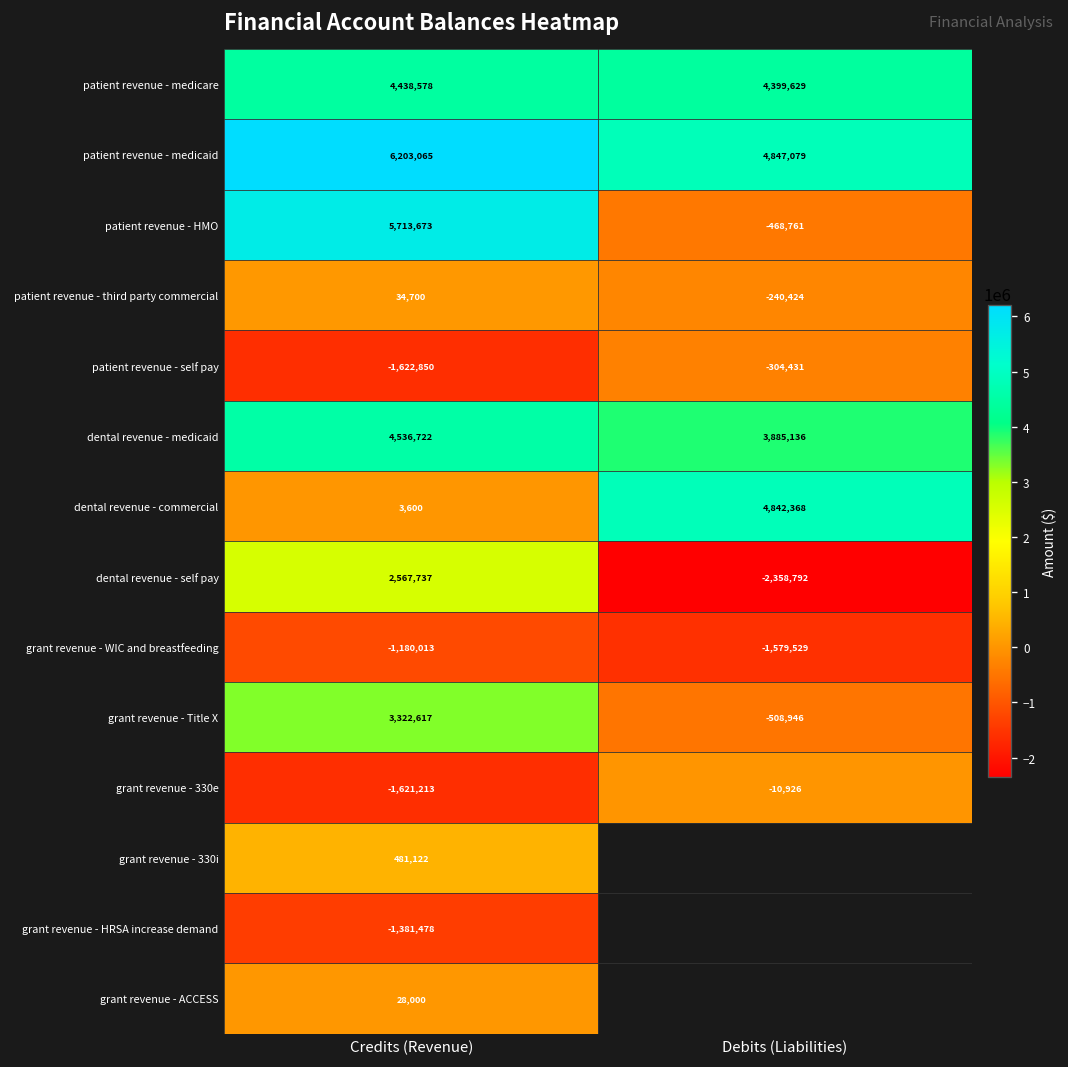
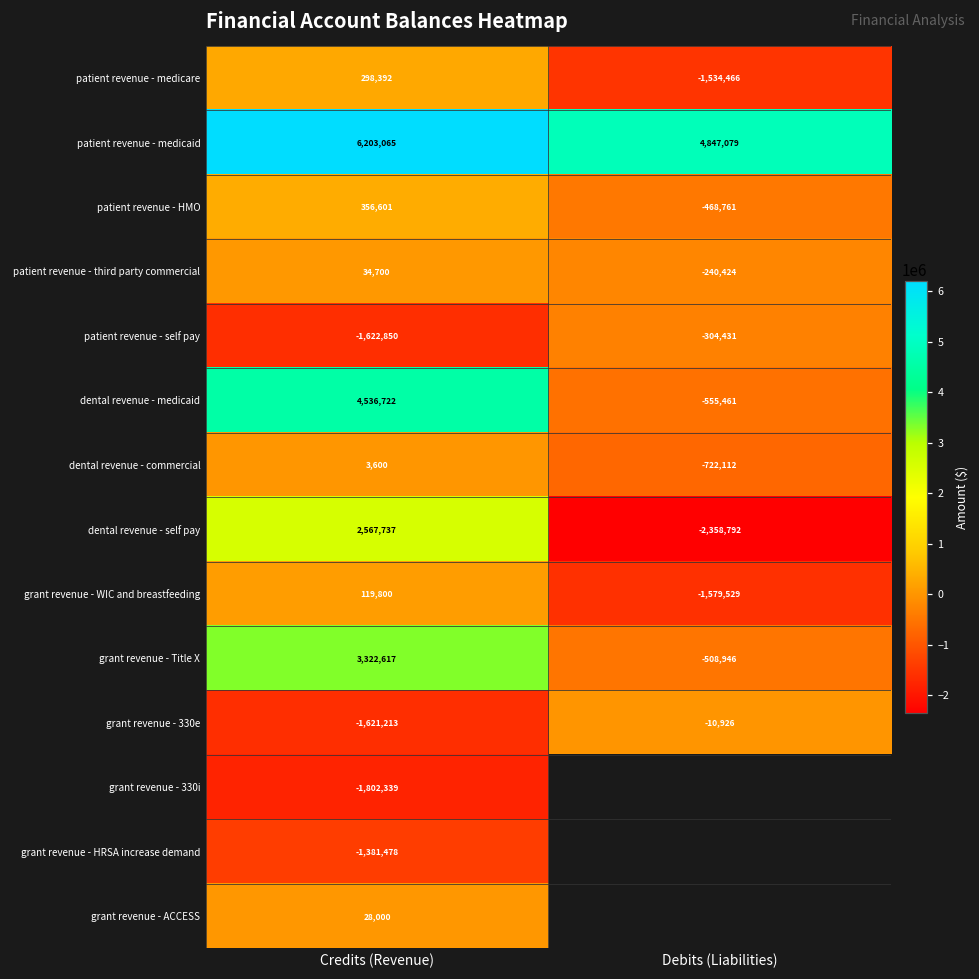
  {
    "patient revenue - medicare": {
-     "Credits (Revenue)": "4,438,578",
-     "Debits (Liabilities)": "4,399,629"
+     "Credits (Revenue)": "298,392",
+     "Debits (Liabilities)": "-1,534,466"
    },
    "patient revenue - medicaid": {
      "Credits (Revenue)": "6,203,065",
      "Debits (Liabilities)": "4,847,079"
    },
    "patient revenue - HMO": {
-     "Credits (Revenue)": "5,713,673",
+     "Credits (Revenue)": "356,601",
      "Debits (Liabilities)": "-468,761"
    },
    "patient revenue - third party commercial": {
      "Credits (Revenue)": "34,700",
      "Debits (Liabilities)": "-240,424"
    },
    "patient revenue - self pay": {
      "Credits (Revenue)": "-1,622,850",
      "Debits (Liabilities)": "-304,431"
    },
    "dental revenue - medicaid": {
      "Credits (Revenue)": "4,536,722",
-     "Debits (Liabilities)": "3,885,136"
+     "Debits (Liabilities)": "-555,461"
    },
    "dental revenue - commercial": {
      "Credits (Revenue)": "3,600",
-     "Debits (Liabilities)": "4,842,368"
+     "Debits (Liabilities)": "-722,112"
    },
    "dental revenue - self pay": {
      "Credits (Revenue)": "2,567,737",
      "Debits (Liabilities)": "-2,358,792"
    },
    "grant revenue - WIC and breastfeeding": {
-     "Credits (Revenue)": "-1,180,013",
+     "Credits (Revenue)": "119,800",
      "Debits (Liabilities)": "-1,579,529"
    },
    "grant revenue - Title X": {
      "Credits (Revenue)": "3,322,617",
      "Debits (Liabilities)": "-508,946"
    },
    "grant revenue - 330e": {
      "Credits (Revenue)": "-1,621,213",
      "Debits (Liabilities)": "-10,926"
    },
    "grant revenue - 330i": {
-     "Credits (Revenue)": "481,122"
+     "Credits (Revenue)": "-1,802,339"
    },
    "grant revenue - HRSA increase demand": {
      "Credits (Revenue)": "-1,381,478"
    },
    "grant revenue - ACCESS": {
      "Credits (Revenue)": "28,000"
    }
  }
